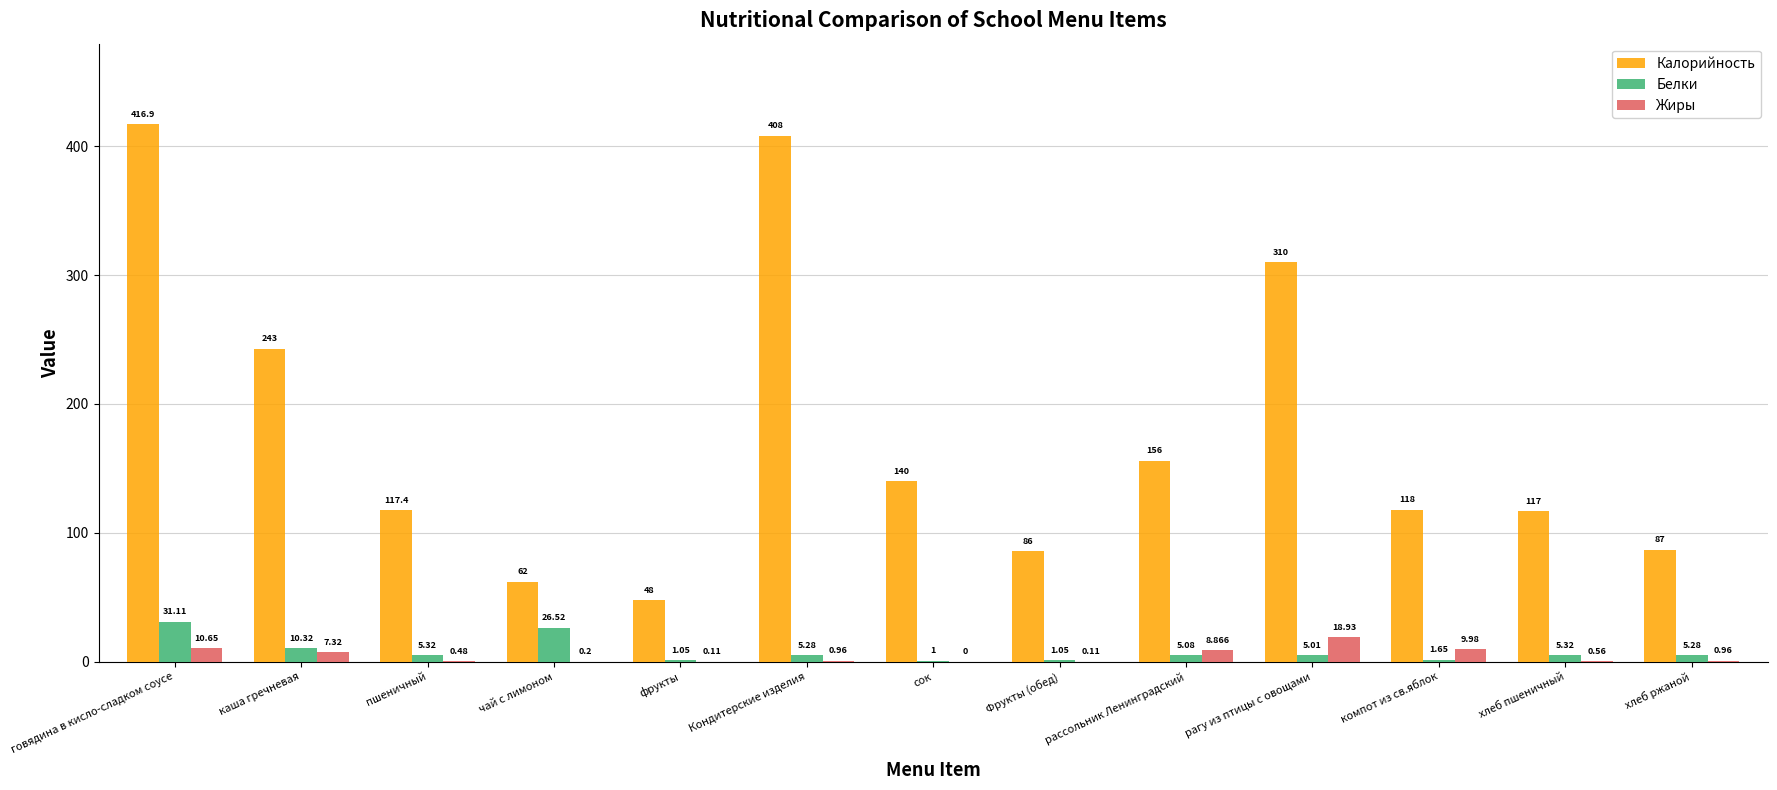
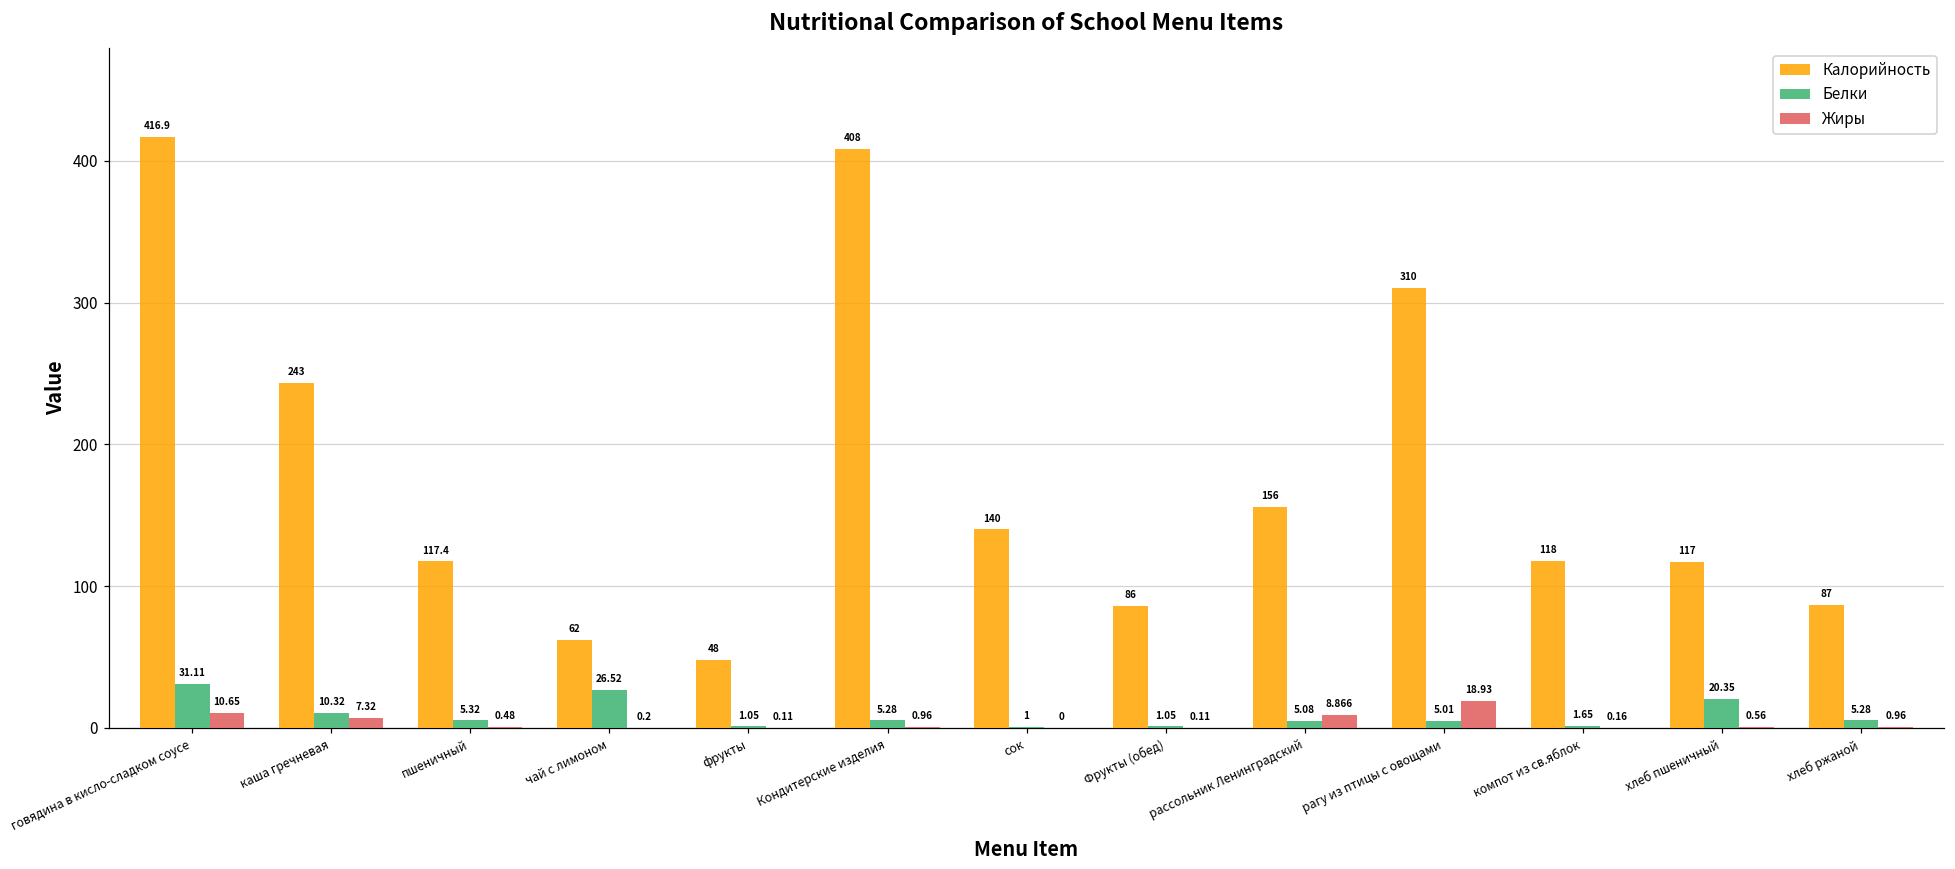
  {
    "Калорийность": {
      "говядина в кисло-сладком соусе": 416.9,
      "каша гречневая": 243,
      "пшеничный": 117.4,
      "чай с лимоном": 62,
      "фрукты": 48,
      "Кондитерские изделия": 408,
      "сок": 140,
      "Фрукты (обед)": 86,
      "рассольник Ленинградский": 156,
      "рагу из птицы с овощами": 310,
      "компот из св.яблок": 118,
      "хлеб пшеничный": 117,
      "хлеб ржаной": 87
    },
    "Белки": {
      "говядина в кисло-сладком соусе": 31.11,
      "каша гречневая": 10.32,
      "пшеничный": 5.32,
      "чай с лимоном": 26.52,
      "фрукты": 1.05,
      "Кондитерские изделия": 5.28,
      "сок": 1,
      "Фрукты (обед)": 1.05,
      "рассольник Ленинградский": 5.08,
      "рагу из птицы с овощами": 5.01,
      "компот из св.яблок": 1.65,
-     "хлеб пшеничный": 5.32,
+     "хлеб пшеничный": 20.35,
      "хлеб ржаной": 5.28
    },
    "Жиры": {
      "говядина в кисло-сладком соусе": 10.65,
      "каша гречневая": 7.32,
      "пшеничный": 0.48,
      "чай с лимоном": 0.2,
      "фрукты": 0.11,
      "Кондитерские изделия": 0.96,
      "сок": 0,
      "Фрукты (обед)": 0.11,
      "рассольник Ленинградский": 8.866,
      "рагу из птицы с овощами": 18.93,
-     "компот из св.яблок": 9.98,
+     "компот из св.яблок": 0.16,
      "хлеб пшеничный": 0.56,
      "хлеб ржаной": 0.96
    }
  }
